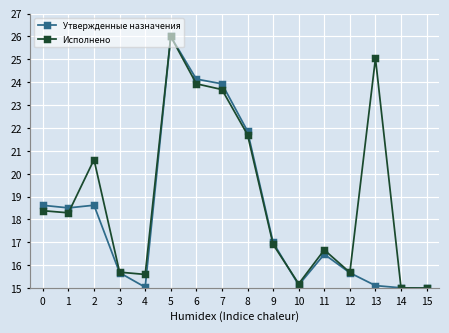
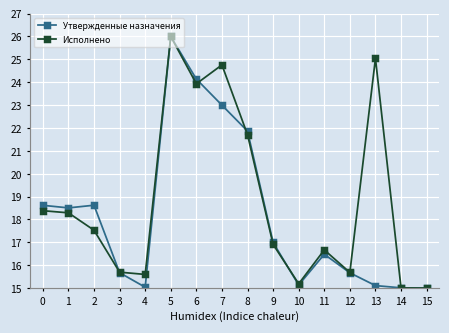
  {
    "Утвержденные назначения": {
      "0": 18.6,
      "1": 18.5,
      "2": 18.6,
      "4": 15.0,
      "6": 24.1,
-     "7": 23.9,
+     "7": 23.0,
      "8": 21.9,
      "11": 16.5,
      "13": 15.1
    },
    "Исполнено": {
      "0": 18.4,
      "1": 18.3,
-     "2": 20.6,
+     "2": 17.5,
      "4": 15.6,
      "6": 23.9,
-     "7": 23.7,
+     "7": 24.8,
      "8": 21.7,
      "11": 16.7,
      "13": 25.0
    }
  }
